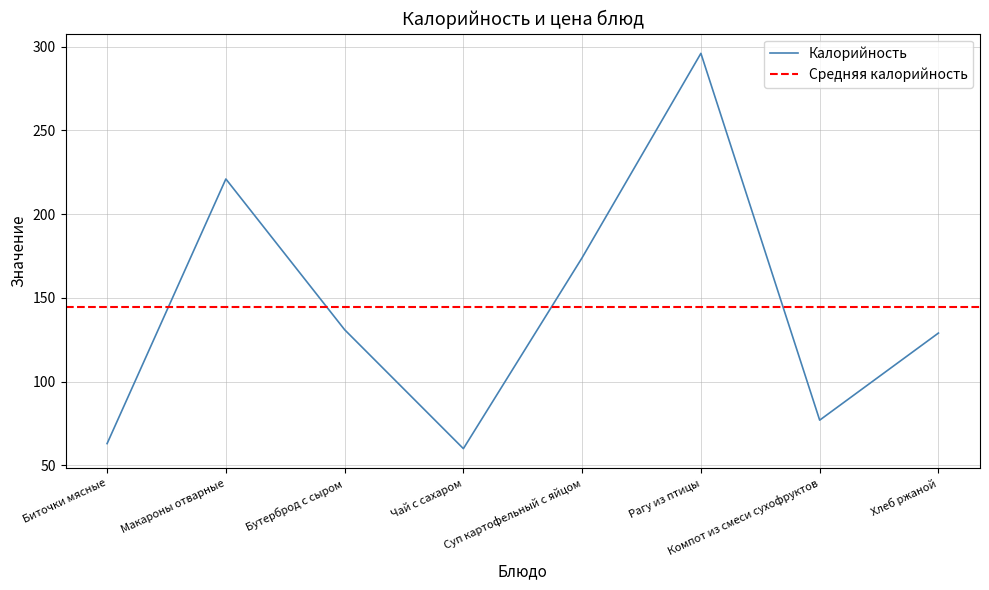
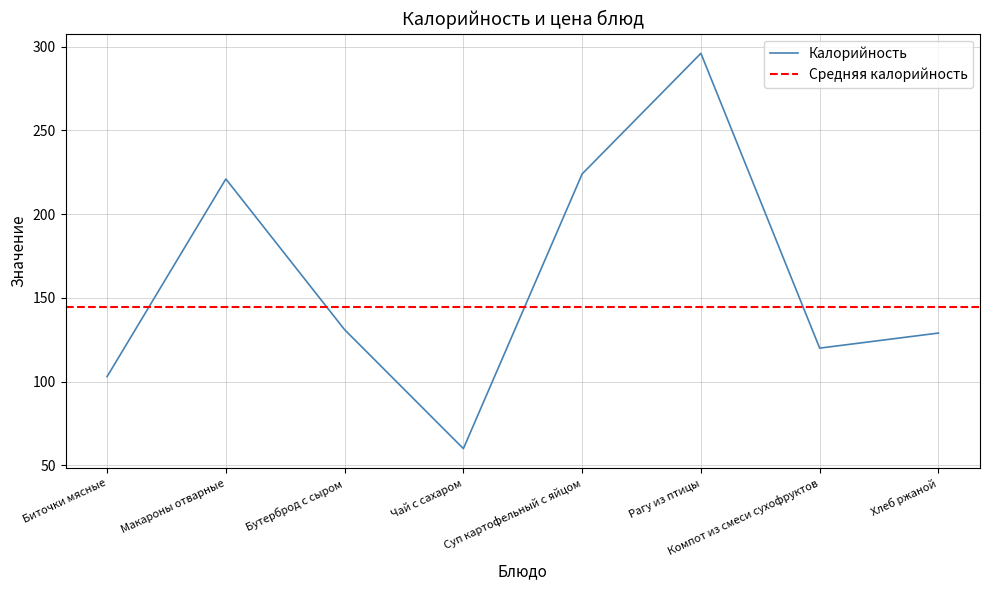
  {
-   "Биточки мясные": 63,
+   "Биточки мясные": 103,
    "Макароны отварные": 221,
    "Бутерброд с сыром": 131,
    "Чай с сахаром": 60,
-   "Суп картофельный с яйцом": 174,
+   "Суп картофельный с яйцом": 224,
    "Рагу из птицы": 296,
-   "Компот из смеси сухофруктов": 77,
+   "Компот из смеси сухофруктов": 120,
    "Хлеб ржаной": 129
  }
